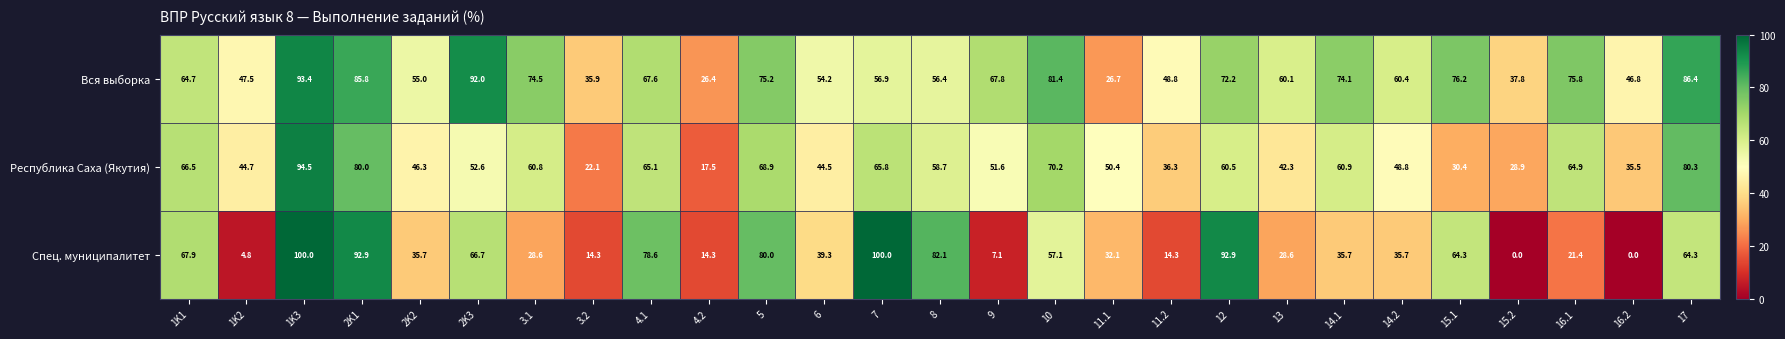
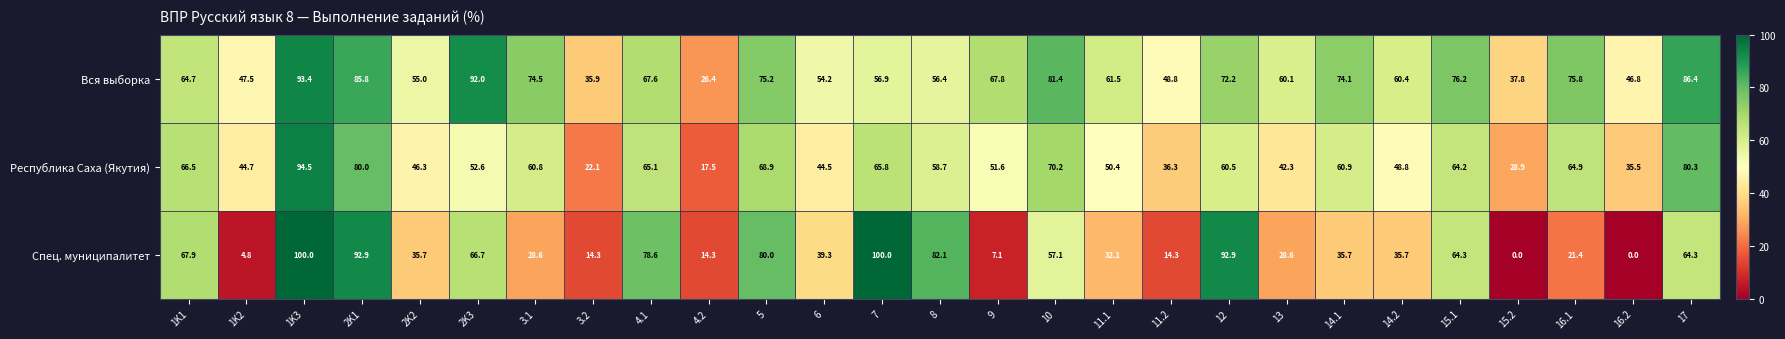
  {
    "Вся выборка": {
      "1K1": 64.7,
      "1K2": 47.5,
      "1K3": 93.4,
      "2K1": 85.8,
      "2K2": 55.0,
      "2K3": 92.0,
      "3.1": 74.5,
      "3.2": 35.9,
      "4.1": 67.6,
      "4.2": 26.4,
      "5": 75.2,
      "6": 54.2,
      "7": 56.9,
      "8": 56.4,
      "9": 67.8,
      "10": 81.4,
-     "11.1": 26.7,
+     "11.1": 61.5,
      "11.2": 48.8,
      "12": 72.2,
      "13": 60.1,
      "14.1": 74.1,
      "14.2": 60.4,
      "15.1": 76.2,
      "15.2": 37.8,
      "16.1": 75.8,
      "16.2": 46.8,
      "17": 86.4
    },
    "Республика Саха (Якутия)": {
      "1K1": 66.5,
      "1K2": 44.7,
      "1K3": 94.5,
      "2K1": 80.0,
      "2K2": 46.3,
      "2K3": 52.6,
      "3.1": 60.8,
      "3.2": 22.1,
      "4.1": 65.1,
      "4.2": 17.5,
      "5": 68.9,
      "6": 44.5,
      "7": 65.8,
      "8": 58.7,
      "9": 51.6,
      "10": 70.2,
      "11.1": 50.4,
      "11.2": 36.3,
      "12": 60.5,
      "13": 42.3,
      "14.1": 60.9,
      "14.2": 48.8,
-     "15.1": 30.4,
+     "15.1": 64.2,
      "15.2": 28.9,
      "16.1": 64.9,
      "16.2": 35.5,
      "17": 80.3
    },
    "Спец. муниципалитет": {
      "1K1": 67.9,
      "1K2": 4.8,
      "1K3": 100.0,
      "2K1": 92.9,
      "2K2": 35.7,
      "2K3": 66.7,
      "3.1": 28.6,
      "3.2": 14.3,
      "4.1": 78.6,
      "4.2": 14.3,
      "5": 80.0,
      "6": 39.3,
      "7": 100.0,
      "8": 82.1,
      "9": 7.1,
      "10": 57.1,
      "11.1": 32.1,
      "11.2": 14.3,
      "12": 92.9,
      "13": 28.6,
      "14.1": 35.7,
      "14.2": 35.7,
      "15.1": 64.3,
      "15.2": 0.0,
      "16.1": 21.4,
      "16.2": 0.0,
      "17": 64.3
    }
  }
